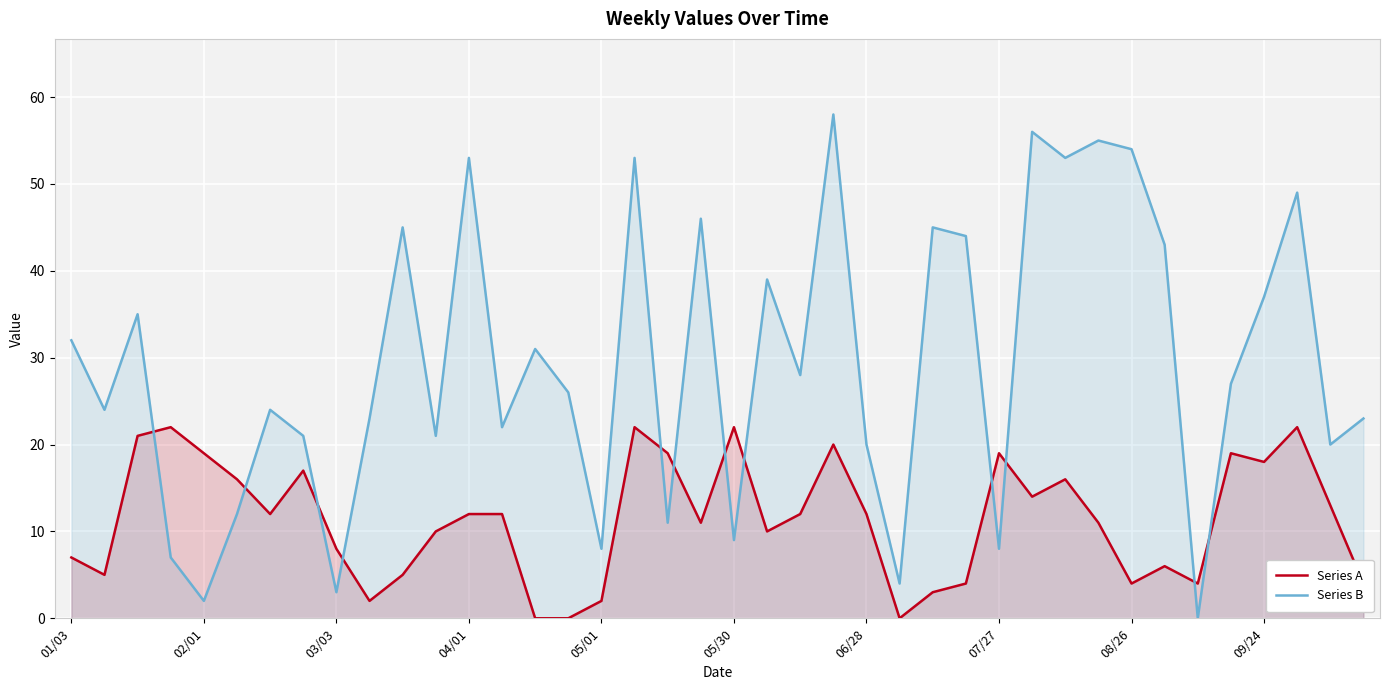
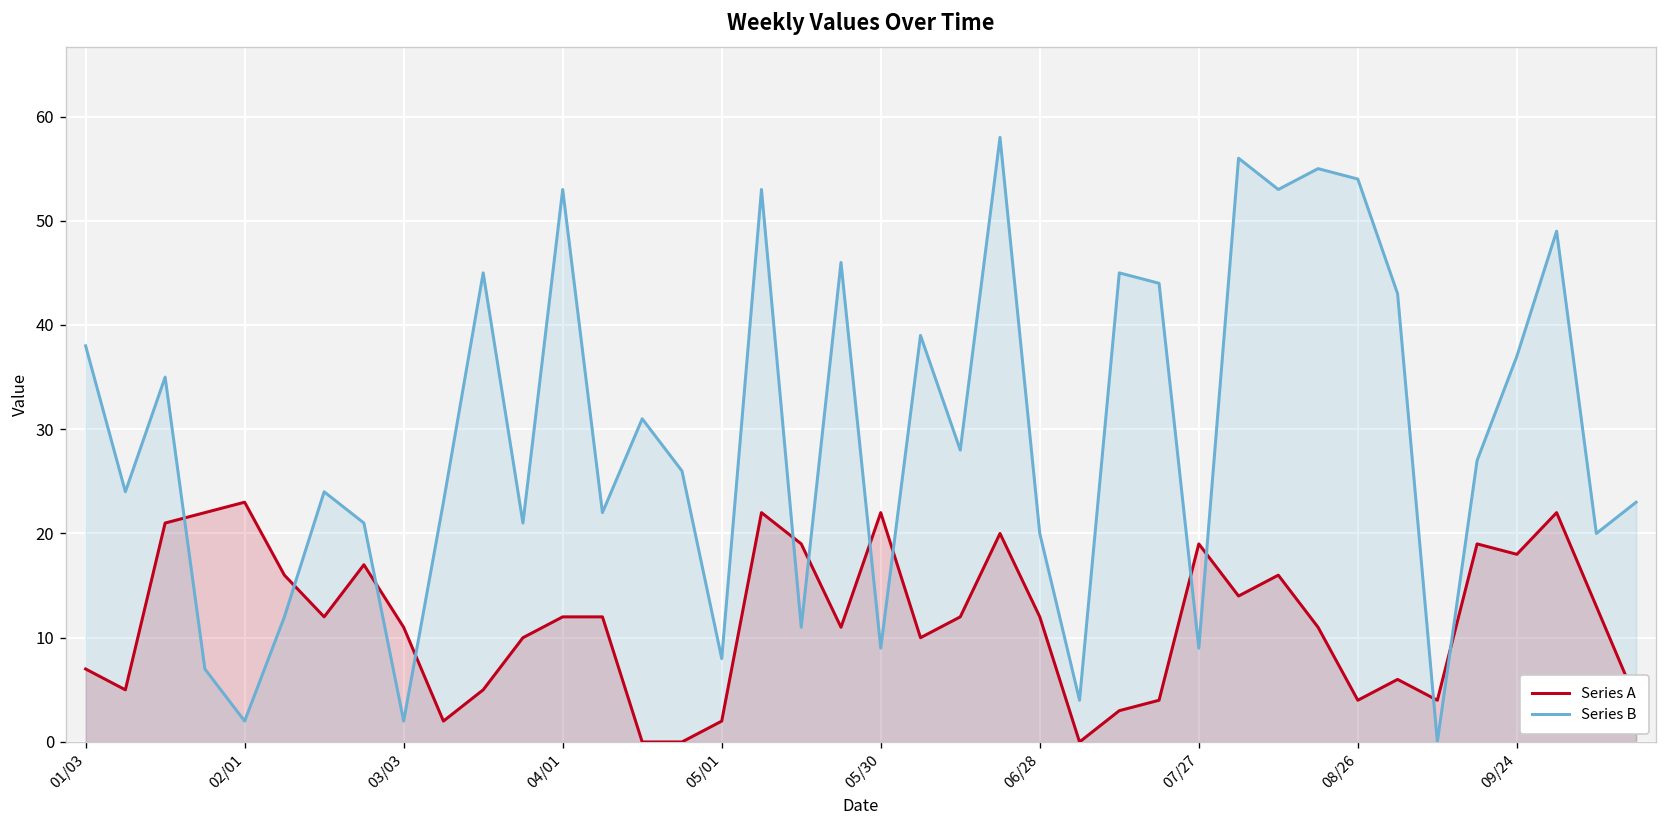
  {
    "Series A": {
      "01/03": 7,
-     "02/01": 19,
-     "03/03": 8,
+     "02/01": 23,
+     "03/03": 11,
      "04/01": 12,
      "05/01": 2,
      "05/30": 22,
      "06/28": 12,
      "07/27": 19,
      "08/26": 4,
      "09/24": 18
    },
    "Series B": {
-     "01/03": 32,
+     "01/03": 38,
      "02/01": 2,
-     "03/03": 3,
+     "03/03": 2,
      "04/01": 53,
      "05/01": 8,
      "05/30": 9,
      "06/28": 20,
-     "07/27": 8,
+     "07/27": 9,
      "08/26": 54,
      "09/24": 37
    }
  }
